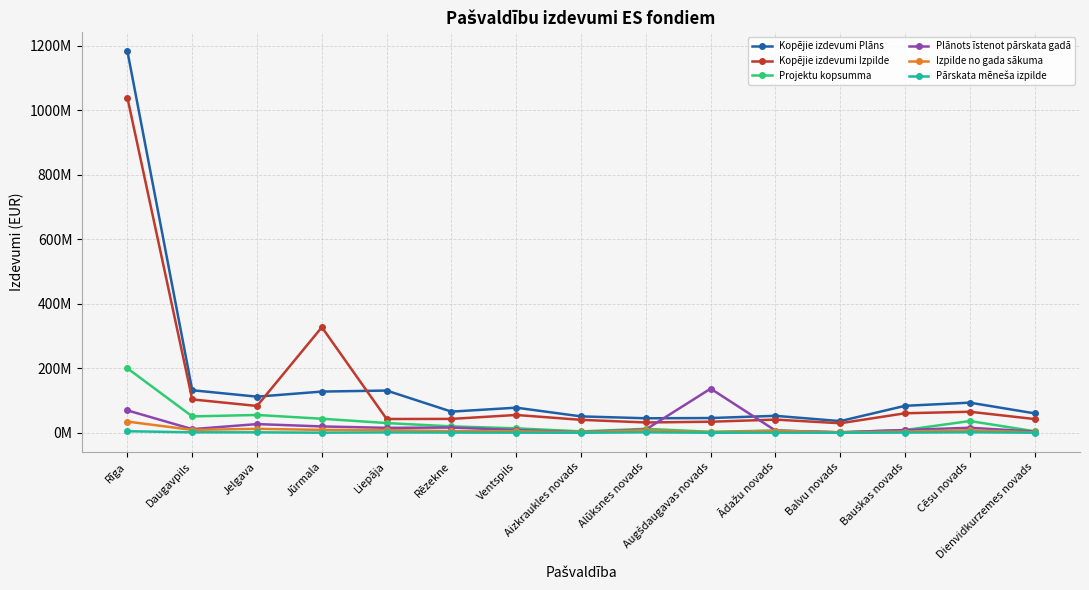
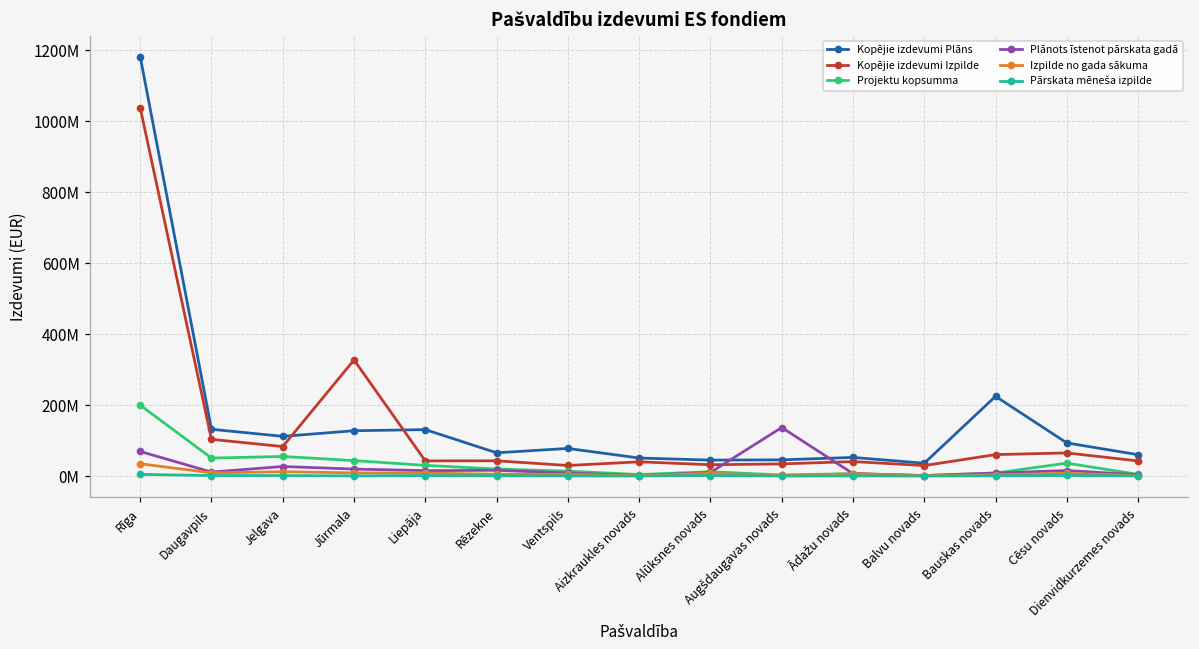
  {
    "Kopējie izdevumi Plāns": {
      "Rīga": 1180000000,
      "Daugavpils": 130000000,
      "Jelgava": 110000000,
      "Jūrmala": 130000000,
      "Liepāja": 130000000,
      "Rēzekne": 70000000,
      "Ventspils": 80000000,
      "Aizkraukles novads": 50000000,
      "Alūksnes novads": 40000000,
      "Augšdaugavas novads": 50000000,
      "Ādažu novads": 50000000,
-     "Bauskas novads": 80000000,
+     "Bauskas novads": 220000000,
      "Cēsu novads": 90000000,
      "Dienvidkurzemes novads": 60000000
    },
    "Kopējie izdevumi Izpilde": {
      "Rīga": 1040000000,
      "Daugavpils": 100000000,
      "Jelgava": 80000000,
      "Jūrmala": 330000000,
      "Liepāja": 40000000,
      "Rēzekne": 40000000,
-     "Ventspils": 60000000,
+     "Ventspils": 30000000,
      "Aizkraukles novads": 40000000,
      "Alūksnes novads": 30000000,
      "Augšdaugavas novads": 30000000,
      "Ādažu novads": 40000000,
      "Bauskas novads": 60000000,
      "Cēsu novads": 70000000,
      "Dienvidkurzemes novads": 40000000
    },
    "Plānots īstenot pārskata gadā": {
      "Rīga": 70000000,
      "Jelgava": 30000000,
      "Jūrmala": 20000000,
      "Augšdaugavas novads": 140000000
    },
    "Izpilde no gada sākuma": {
      "Rīga": 30000000,
      "Jelgava": 10000000,
      "Jūrmala": 10000000
    }
  }
